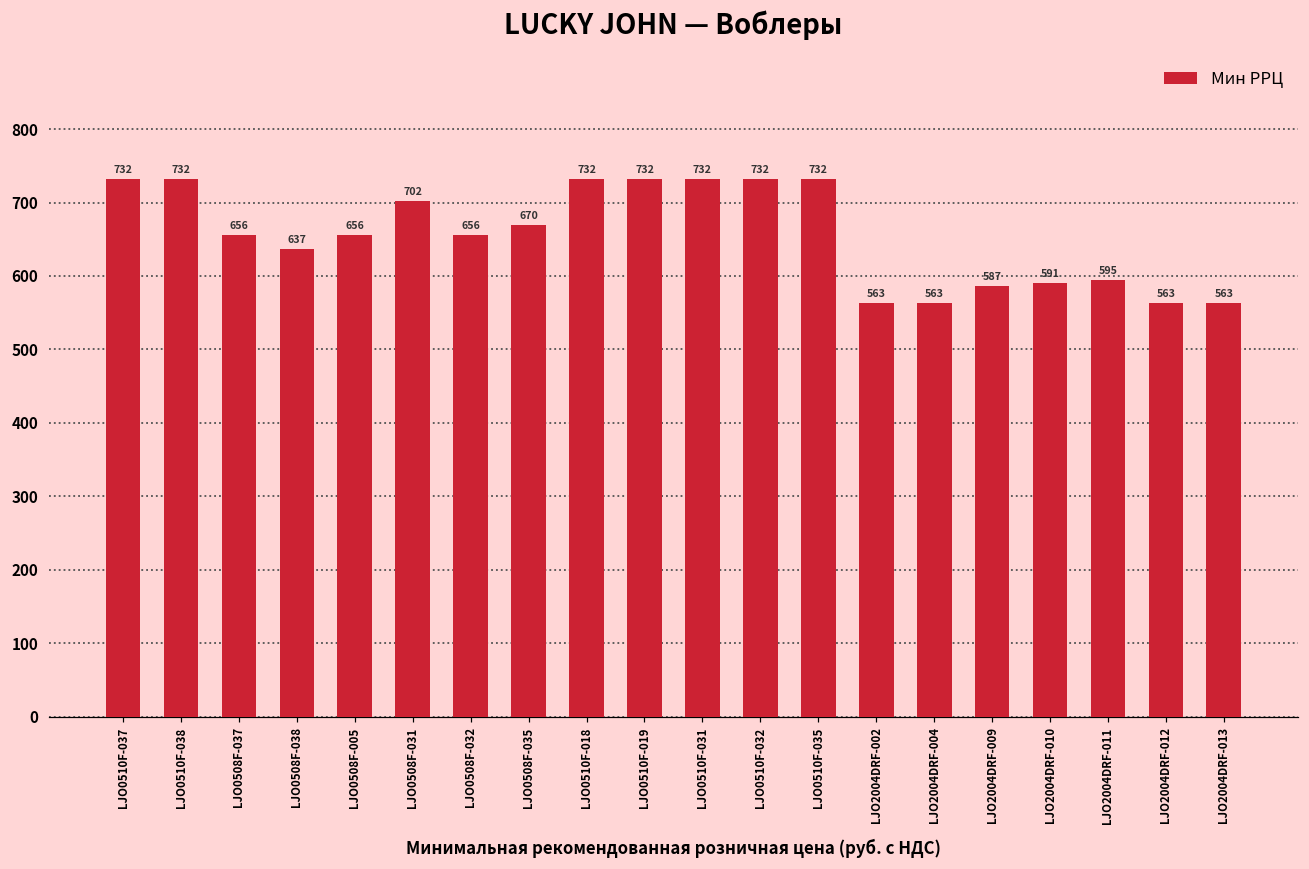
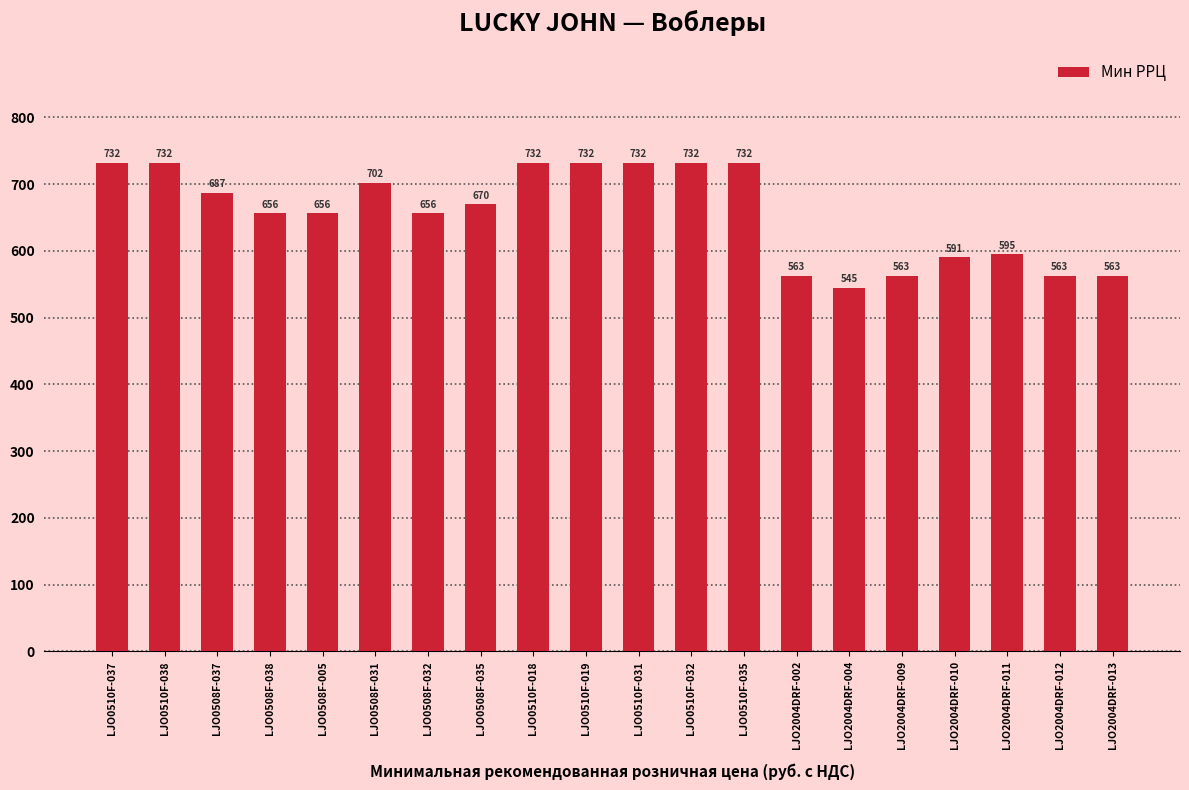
  {
    "LJO0510F-037": 732,
    "LJO0510F-038": 732,
-   "LJO0508F-037": 656,
-   "LJO0508F-038": 637,
+   "LJO0508F-037": 687,
+   "LJO0508F-038": 656,
    "LJO0508F-005": 656,
    "LJO0508F-031": 702,
    "LJO0508F-032": 656,
    "LJO0508F-035": 670,
    "LJO0510F-018": 732,
    "LJO0510F-019": 732,
    "LJO0510F-031": 732,
    "LJO0510F-032": 732,
    "LJO0510F-035": 732,
    "LJO2004DRF-002": 563,
-   "LJO2004DRF-004": 563,
-   "LJO2004DRF-009": 587,
+   "LJO2004DRF-004": 545,
+   "LJO2004DRF-009": 563,
    "LJO2004DRF-010": 591,
    "LJO2004DRF-011": 595,
    "LJO2004DRF-012": 563,
    "LJO2004DRF-013": 563
  }
